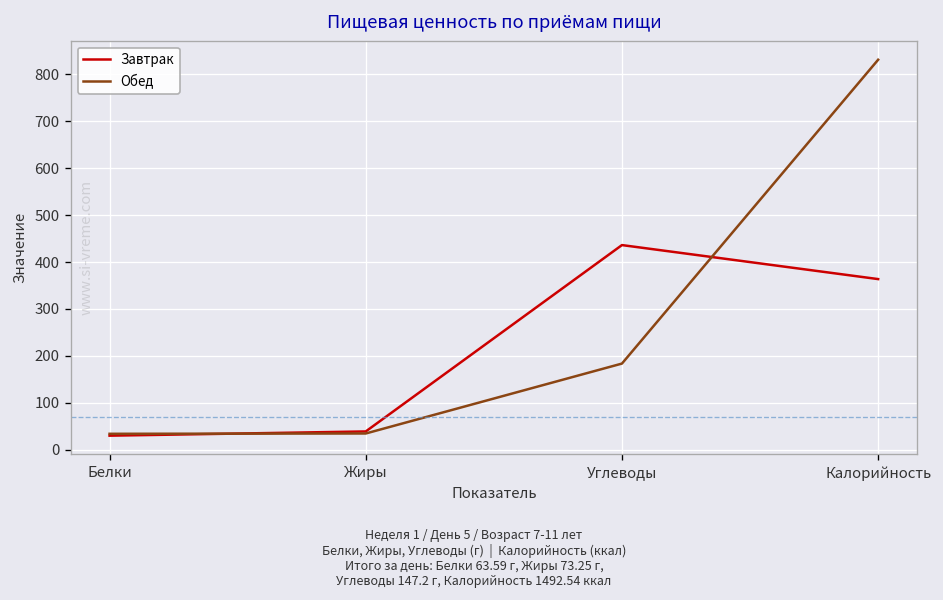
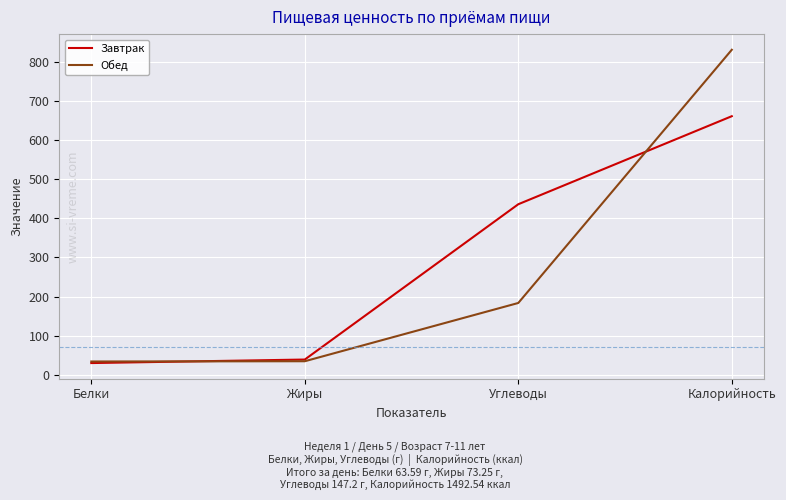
  {
    "Завтрак": {
      "Углеводы": 440,
-     "Калорийность": 360
+     "Калорийность": 660
    },
    "Обед": {
      "Углеводы": 180,
      "Калорийность": 830
    }
  }
